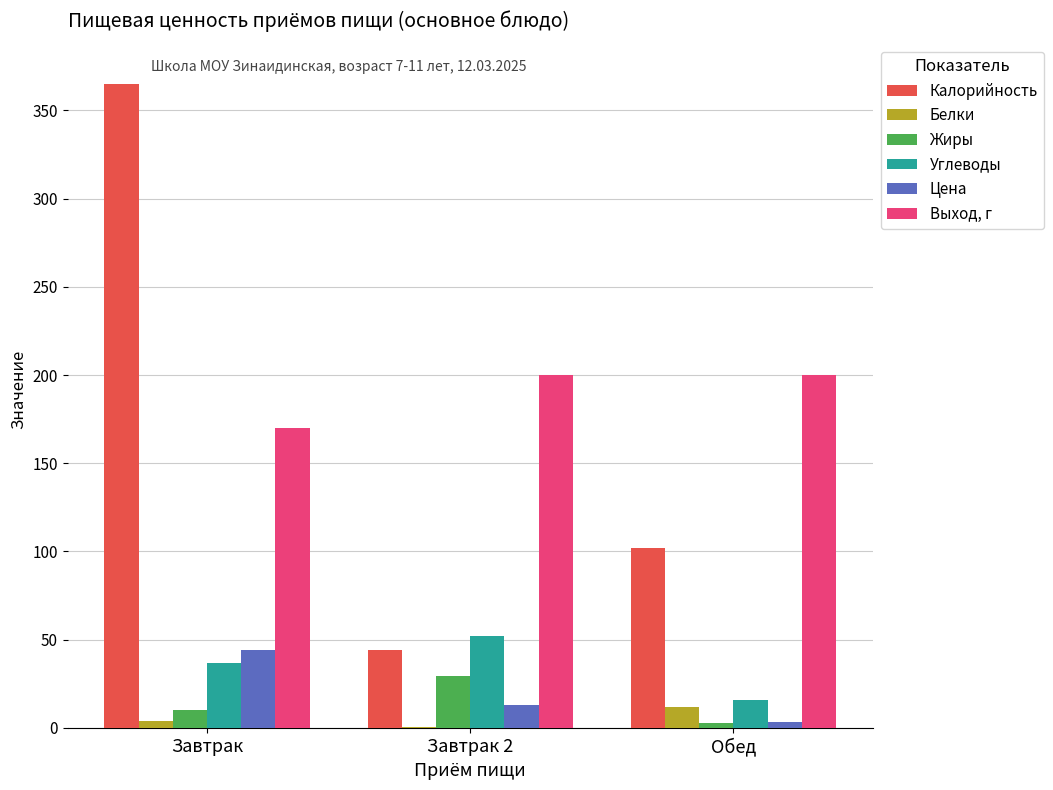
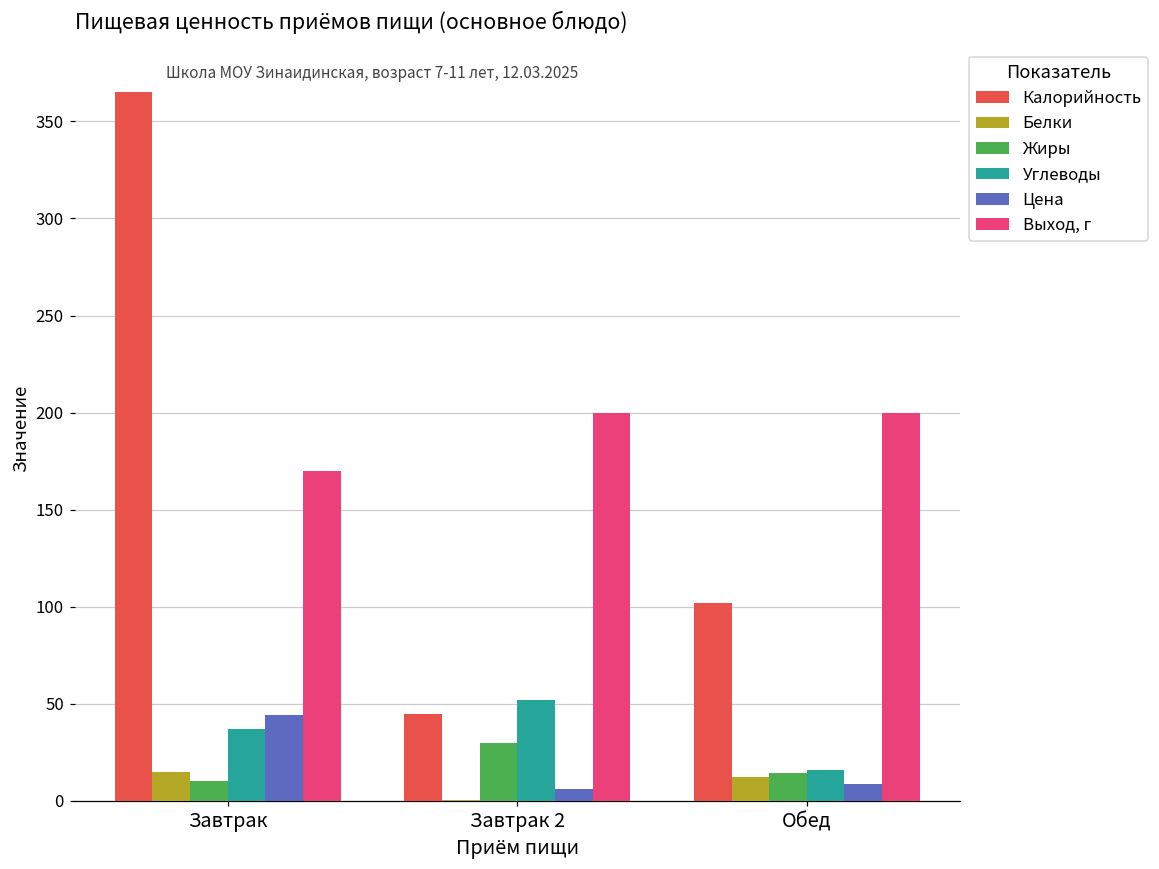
  {
    "Белки": {
-     "Завтрак": 4,
+     "Завтрак": 15,
      "Обед": 12
    },
    "Жиры": {
      "Завтрак": 10,
      "Завтрак 2": 30,
-     "Обед": 3
+     "Обед": 14
    },
    "Углеводы": {
      "Завтрак": 37,
      "Завтрак 2": 52,
      "Обед": 16
    },
    "Цена": {
      "Завтрак": 44,
-     "Завтрак 2": 13,
-     "Обед": 3
+     "Завтрак 2": 6,
+     "Обед": 9
    }
  }
